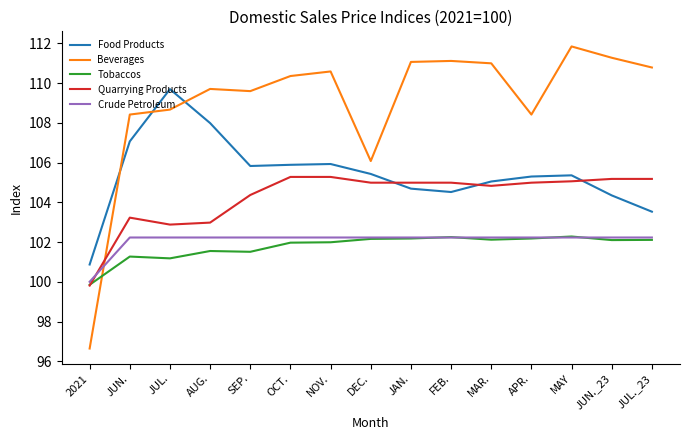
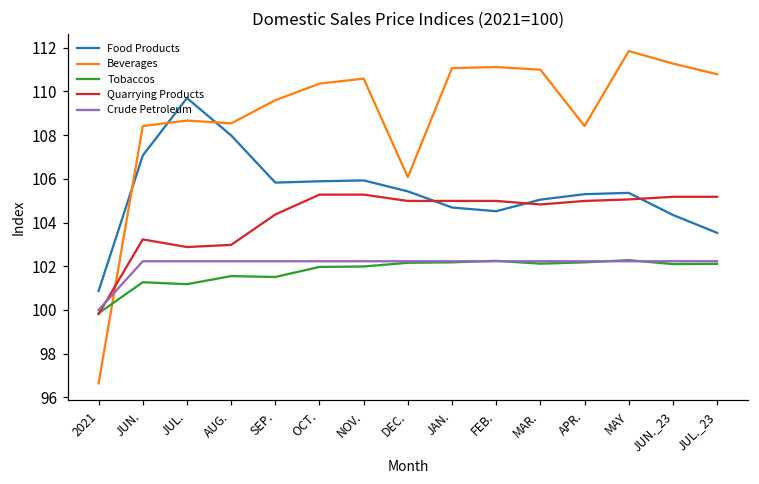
  {
    "Food Products": {
      "2021": 100.9,
      "JUN.": 107.1,
      "JUL.": 109.7,
      "AUG.": 108.0,
      "SEP.": 105.8,
      "OCT.": 105.9,
      "NOV.": 105.9,
      "DEC.": 105.4,
      "JAN.": 104.7,
      "FEB.": 104.5,
      "MAR.": 105.1,
      "APR.": 105.3,
      "MAY": 105.4,
      "JUN._23": 104.4,
      "JUL._23": 103.5
    },
    "Beverages": {
      "2021": 96.6,
      "JUN.": 108.4,
      "JUL.": 108.7,
-     "AUG.": 109.7,
+     "AUG.": 108.5,
      "SEP.": 109.6,
      "OCT.": 110.4,
      "NOV.": 110.6,
      "DEC.": 106.1,
      "JAN.": 111.1,
      "FEB.": 111.1,
      "MAR.": 111.0,
      "APR.": 108.4,
      "MAY": 111.9,
      "JUN._23": 111.3,
      "JUL._23": 110.8
    },
    "Tobaccos": {
      "JUN.": 101.3,
      "JUL.": 101.2,
      "AUG.": 101.6,
      "SEP.": 101.5,
      "OCT.": 102.0,
      "NOV.": 102.0,
      "JUN._23": 102.1
    },
    "Quarrying Products": {
      "JUN.": 103.2,
      "JUL.": 102.9,
      "AUG.": 103.0,
      "SEP.": 104.4,
      "OCT.": 105.3,
      "NOV.": 105.3,
      "DEC.": 105.0,
      "JAN.": 105.0,
      "FEB.": 105.0,
      "MAR.": 104.8,
      "APR.": 105.0,
      "MAY": 105.1,
      "JUN._23": 105.2,
      "JUL._23": 105.2
    },
    "Crude Petroleum": {
      "2021": 100.0,
      "JUN.": 102.2,
      "JUL.": 102.2,
      "AUG.": 102.2,
      "SEP.": 102.2,
      "OCT.": 102.2,
      "NOV.": 102.2,
      "JUN._23": 102.2
    }
  }
